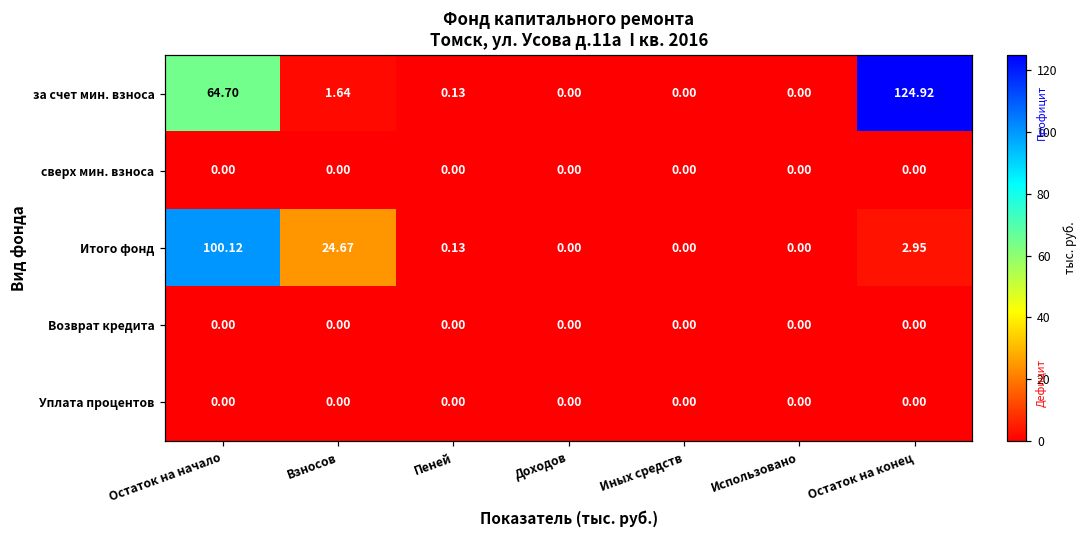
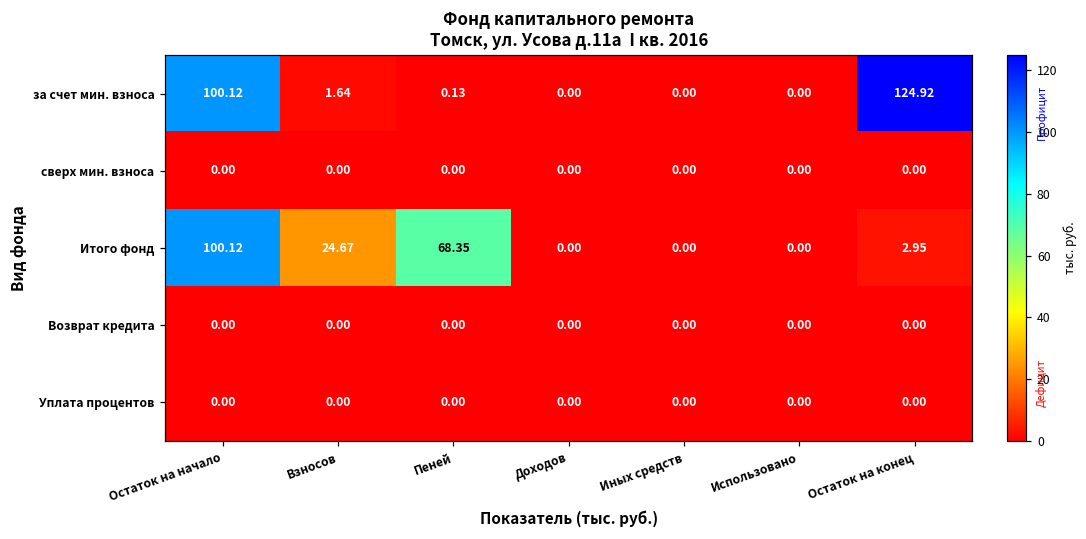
  {
    "за счет мин. взноса": {
-     "Остаток на начало": 64.70,
+     "Остаток на начало": 100.12,
      "Взносов": 1.64,
      "Пеней": 0.13,
      "Доходов": 0.00,
      "Иных средств": 0.00,
      "Использовано": 0.00,
      "Остаток на конец": 124.92
    },
    "сверх мин. взноса": {
      "Остаток на начало": 0.00,
      "Взносов": 0.00,
      "Пеней": 0.00,
      "Доходов": 0.00,
      "Иных средств": 0.00,
      "Использовано": 0.00,
      "Остаток на конец": 0.00
    },
    "Итого фонд": {
      "Остаток на начало": 100.12,
      "Взносов": 24.67,
-     "Пеней": 0.13,
+     "Пеней": 68.35,
      "Доходов": 0.00,
      "Иных средств": 0.00,
      "Использовано": 0.00,
      "Остаток на конец": 2.95
    },
    "Возврат кредита": {
      "Остаток на начало": 0.00,
      "Взносов": 0.00,
      "Пеней": 0.00,
      "Доходов": 0.00,
      "Иных средств": 0.00,
      "Использовано": 0.00,
      "Остаток на конец": 0.00
    },
    "Уплата процентов": {
      "Остаток на начало": 0.00,
      "Взносов": 0.00,
      "Пеней": 0.00,
      "Доходов": 0.00,
      "Иных средств": 0.00,
      "Использовано": 0.00,
      "Остаток на конец": 0.00
    }
  }
